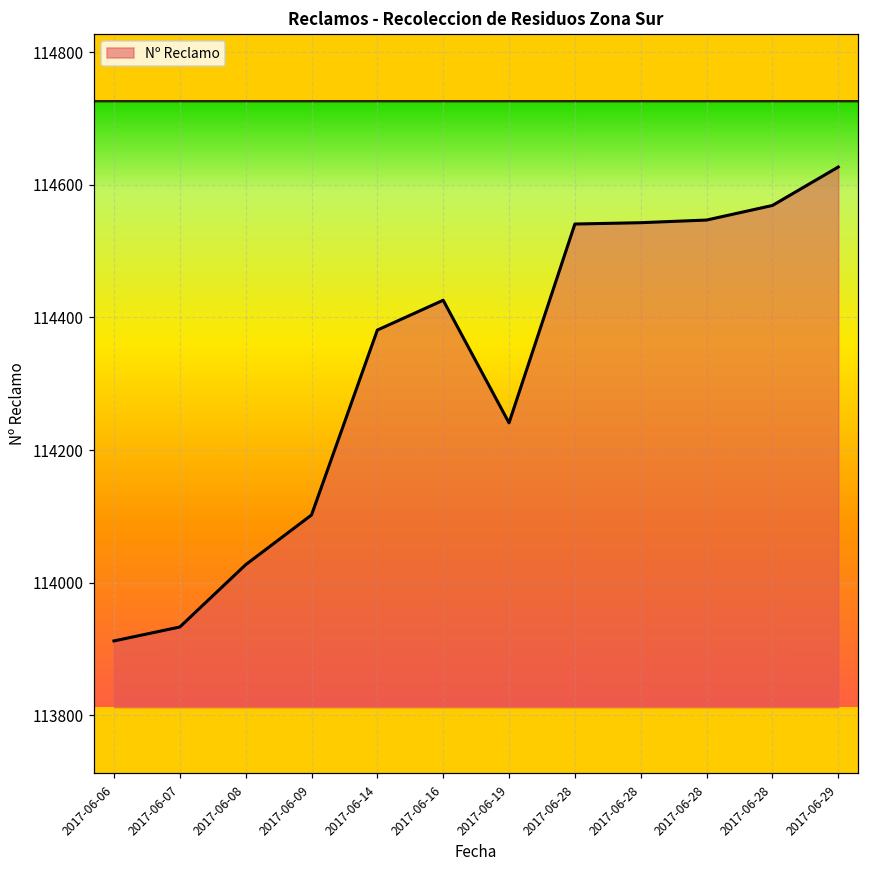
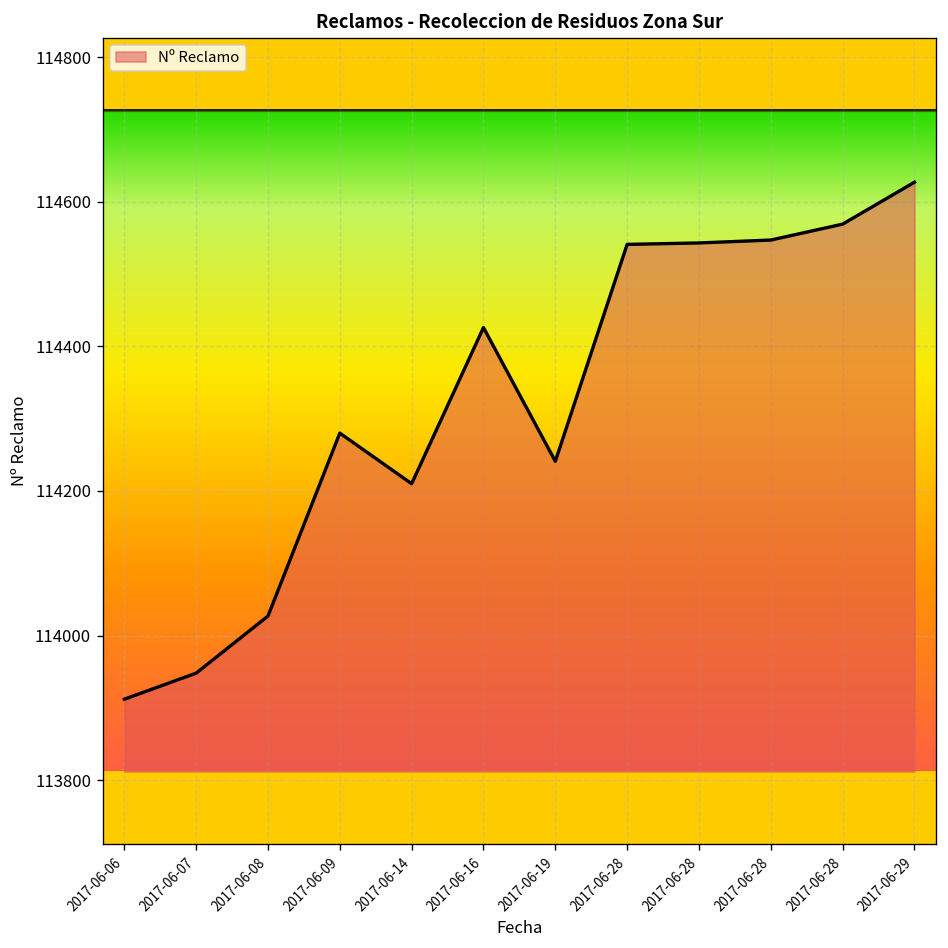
  {
    "2017-06-06": 113910,
-   "2017-06-07": 113930,
+   "2017-06-07": 113950,
    "2017-06-08": 114030,
-   "2017-06-09": 114100,
-   "2017-06-14": 114380,
+   "2017-06-09": 114280,
+   "2017-06-14": 114210,
    "2017-06-16": 114430,
    "2017-06-19": 114240,
    "2017-06-29": 114630
  }
